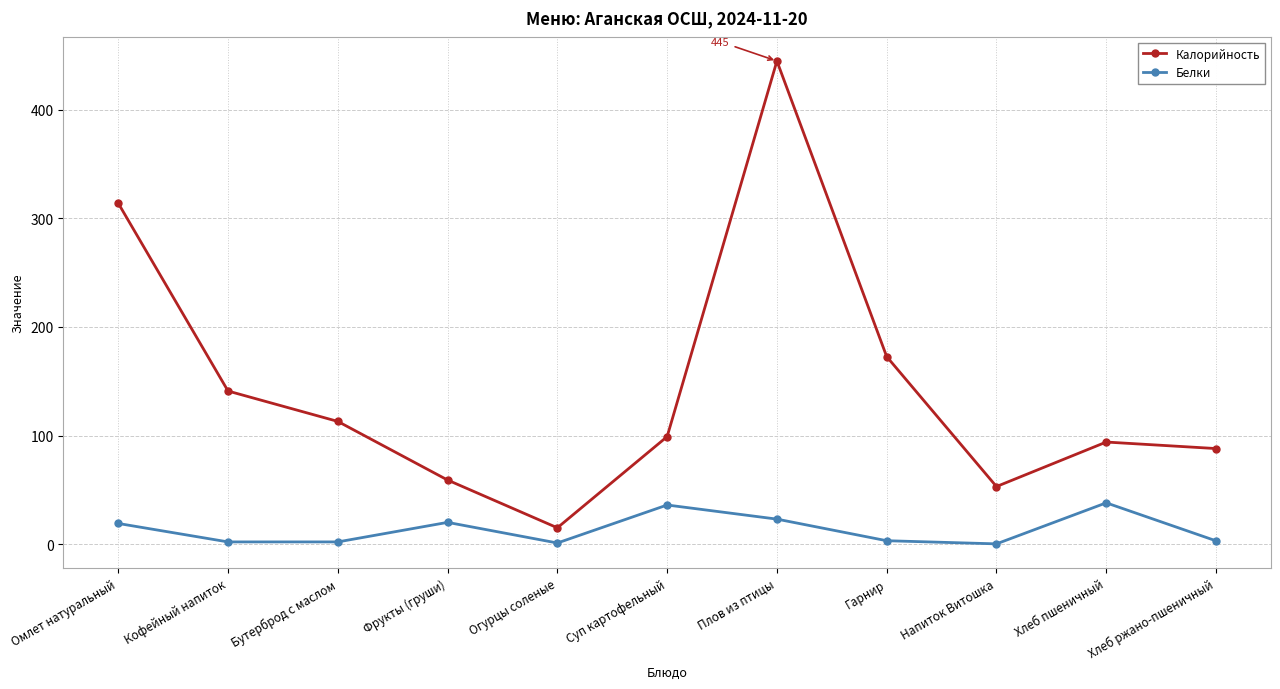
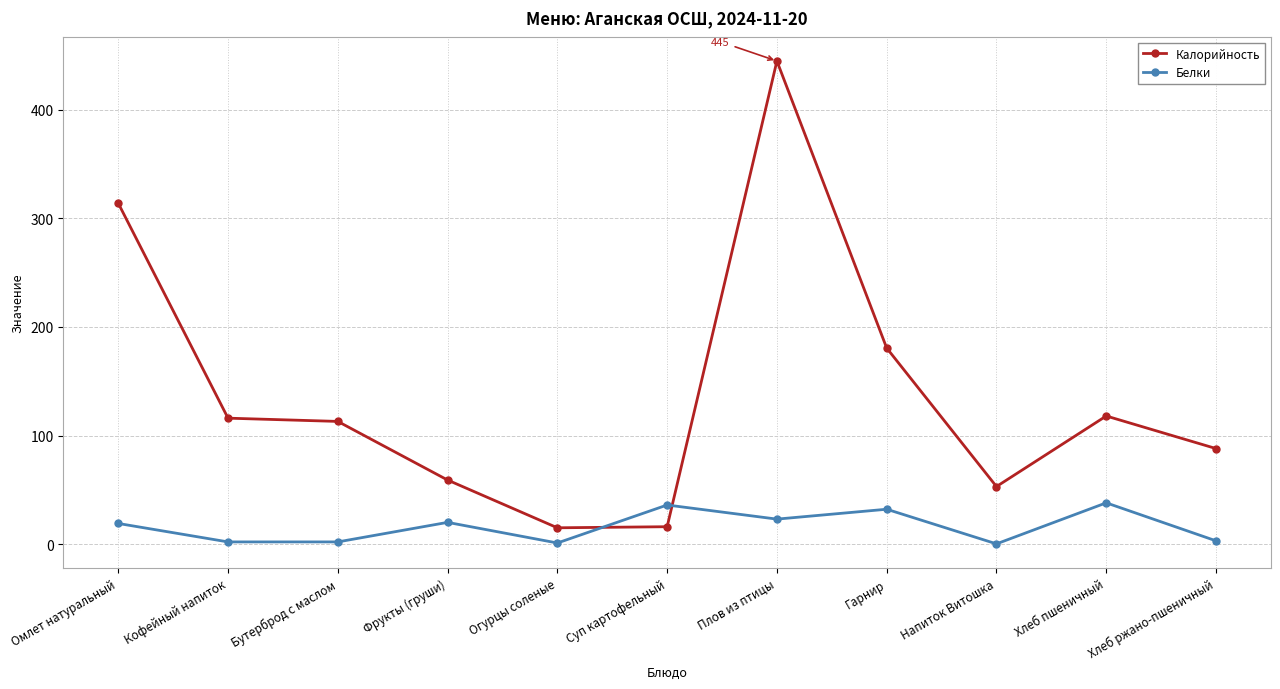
  {
    "Калорийность": {
      "Омлет натуральный": 314,
-     "Кофейный напиток": 141,
+     "Кофейный напиток": 116,
      "Бутерброд с маслом": 113,
      "Фрукты (груши)": 59,
      "Огурцы соленые": 15,
-     "Суп картофельный": 99,
-     "Гарнир": 173,
+     "Суп картофельный": 16,
+     "Гарнир": 181,
      "Напиток Витошка": 53,
-     "Хлеб пшеничный": 94,
+     "Хлеб пшеничный": 118,
      "Хлеб ржано-пшеничный": 88
    },
    "Белки": {
      "Омлет натуральный": 19,
      "Кофейный напиток": 2,
      "Бутерброд с маслом": 2,
      "Фрукты (груши)": 20,
      "Огурцы соленые": 1,
      "Суп картофельный": 36,
      "Плов из птицы": 23,
-     "Гарнир": 3,
+     "Гарнир": 32,
      "Напиток Витошка": 0,
      "Хлеб пшеничный": 38,
      "Хлеб ржано-пшеничный": 3
    }
  }
